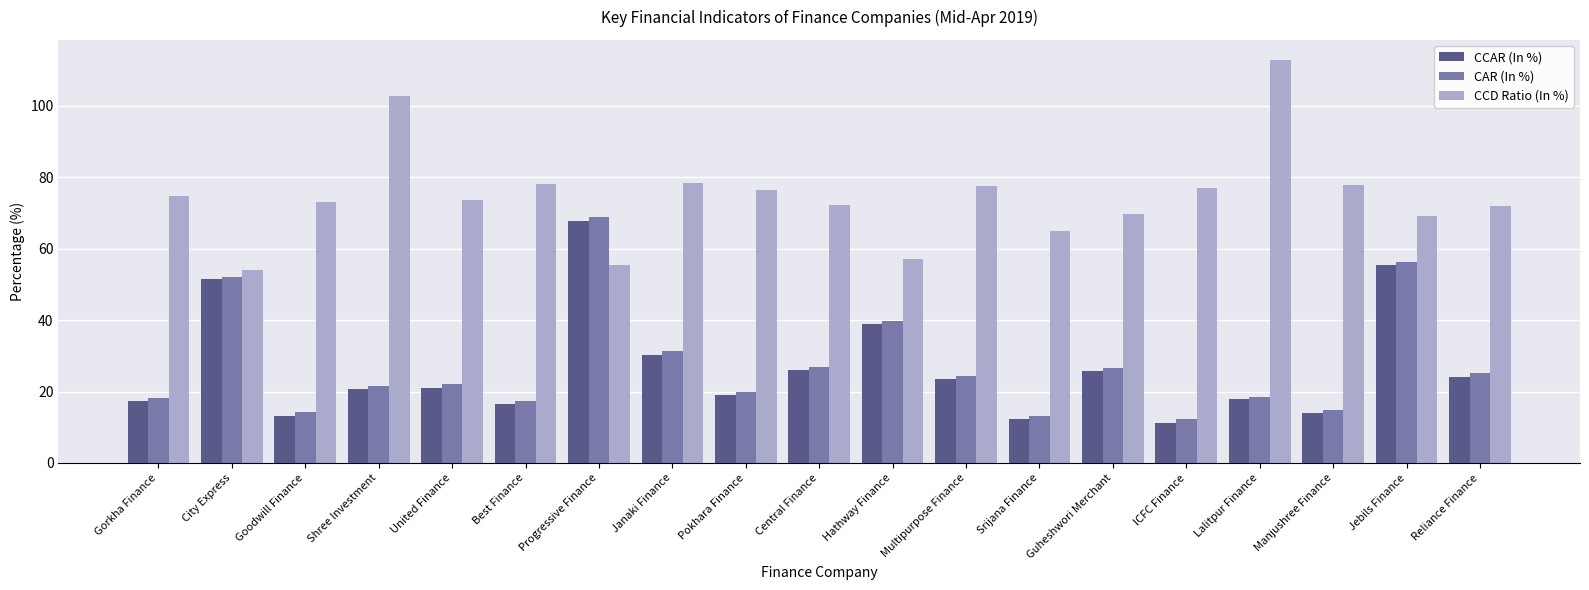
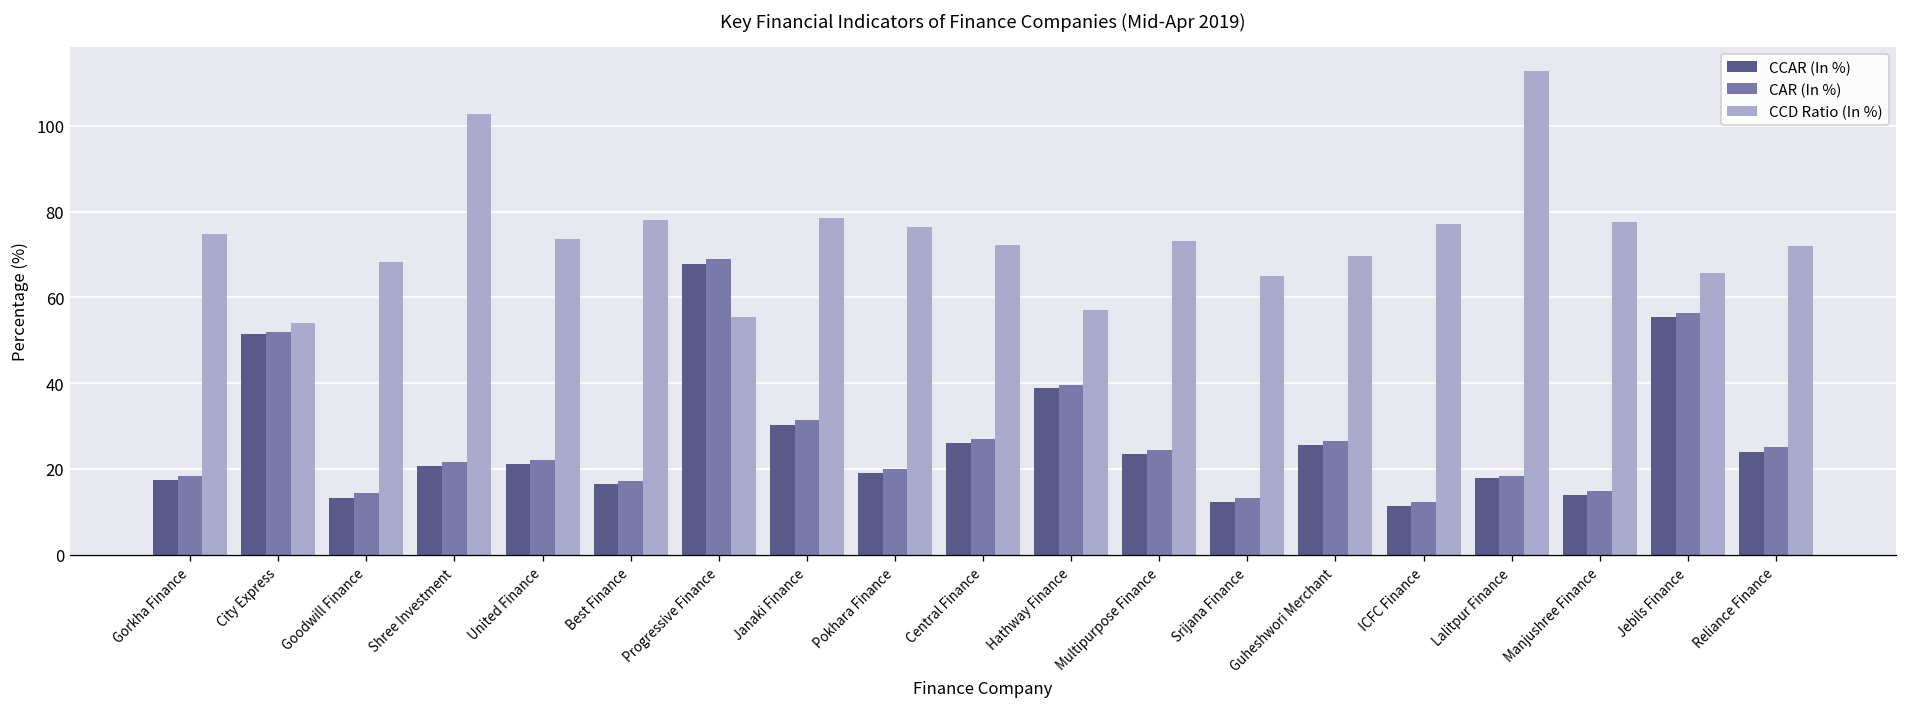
  {
    "CCD Ratio (In %)": {
      "Gorkha Finance": 75,
      "City Express": 54,
-     "Goodwill Finance": 73,
+     "Goodwill Finance": 68,
      "Shree Investment": 103,
      "United Finance": 74,
      "Best Finance": 78,
      "Progressive Finance": 55,
      "Janaki Finance": 78,
      "Pokhara Finance": 76,
      "Central Finance": 72,
      "Hathway Finance": 57,
-     "Multipurpose Finance": 78,
+     "Multipurpose Finance": 73,
      "Srijana Finance": 65,
      "Guheshwori Merchant": 70,
      "ICFC Finance": 77,
      "Lalitpur Finance": 113,
      "Manjushree Finance": 78,
-     "Jebils Finance": 69,
+     "Jebils Finance": 66,
      "Reliance Finance": 72
    }
  }
